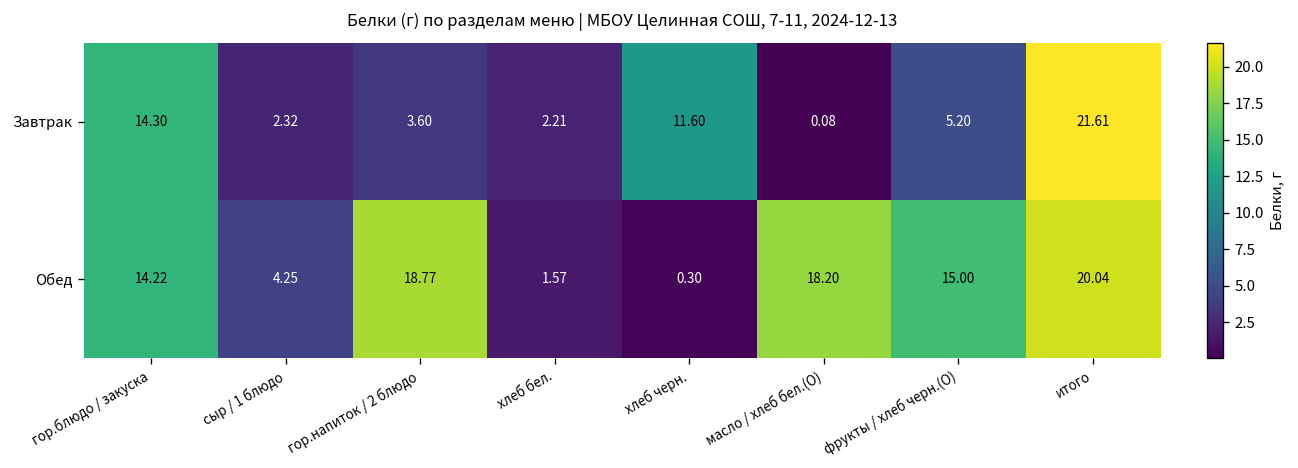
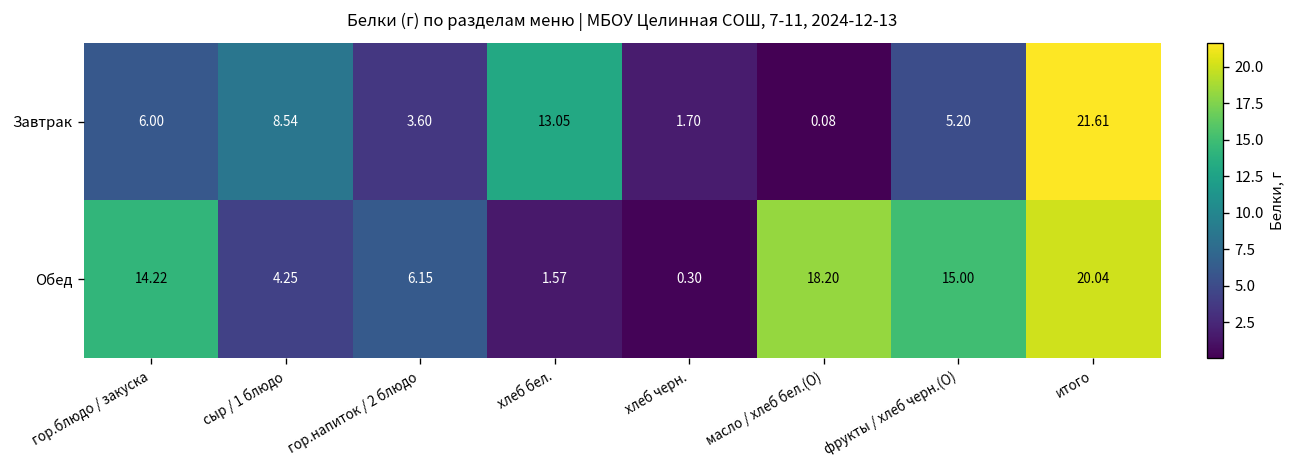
  {
    "Завтрак": {
-     "гор.блюдо / закуска": 14.30,
-     "сыр / 1 блюдо": 2.32,
+     "гор.блюдо / закуска": 6.00,
+     "сыр / 1 блюдо": 8.54,
      "гор.напиток / 2 блюдо": 3.60,
-     "хлеб бел.": 2.21,
-     "хлеб черн.": 11.60,
+     "хлеб бел.": 13.05,
+     "хлеб черн.": 1.70,
      "масло / хлеб бел.(О)": 0.08,
      "фрукты / хлеб черн.(О)": 5.20,
      "итого": 21.61
    },
    "Обед": {
      "гор.блюдо / закуска": 14.22,
      "сыр / 1 блюдо": 4.25,
-     "гор.напиток / 2 блюдо": 18.77,
+     "гор.напиток / 2 блюдо": 6.15,
      "хлеб бел.": 1.57,
      "хлеб черн.": 0.30,
      "масло / хлеб бел.(О)": 18.20,
      "фрукты / хлеб черн.(О)": 15.00,
      "итого": 20.04
    }
  }
